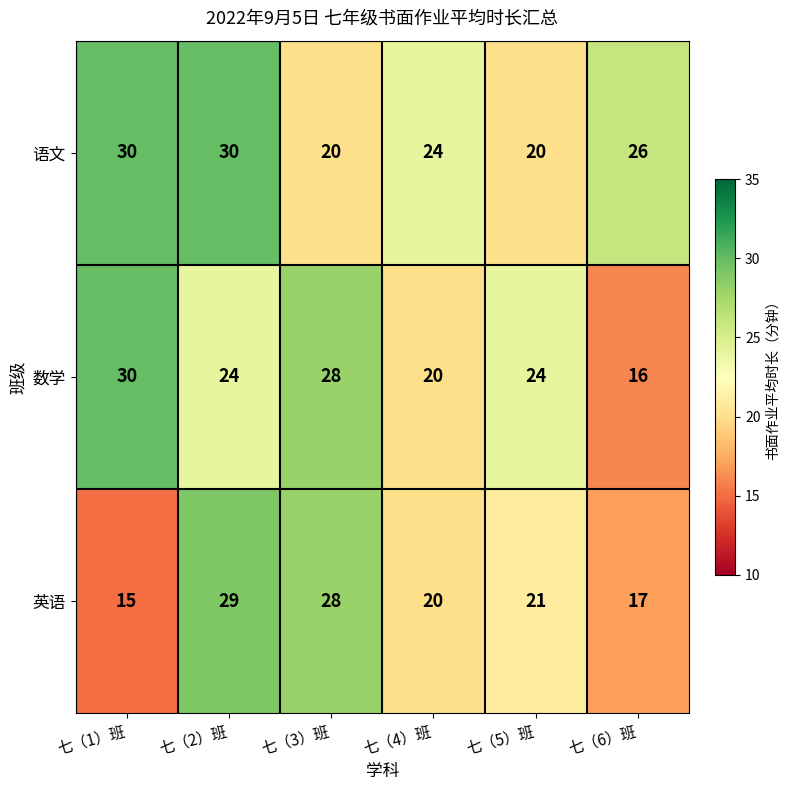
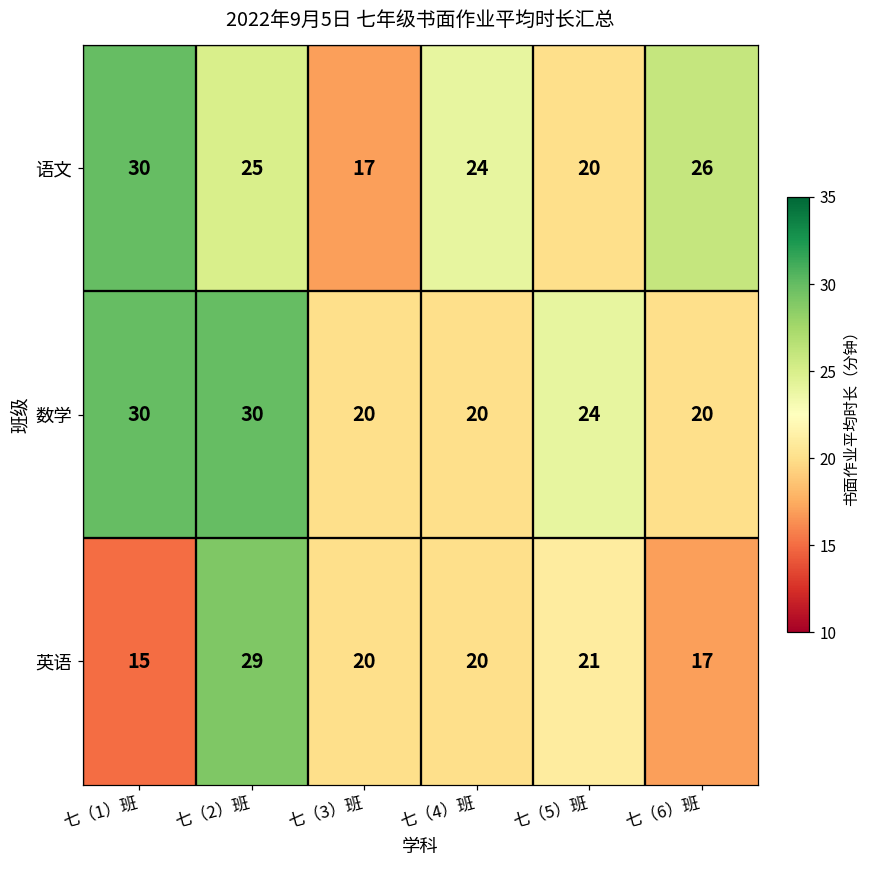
  {
    "语文": {
      "七（1）班": 30,
-     "七（2）班": 30,
-     "七（3）班": 20,
+     "七（2）班": 25,
+     "七（3）班": 17,
      "七（4）班": 24,
      "七（5）班": 20,
      "七（6）班": 26
    },
    "数学": {
      "七（1）班": 30,
-     "七（2）班": 24,
-     "七（3）班": 28,
+     "七（2）班": 30,
+     "七（3）班": 20,
      "七（4）班": 20,
      "七（5）班": 24,
-     "七（6）班": 16
+     "七（6）班": 20
    },
    "英语": {
      "七（1）班": 15,
      "七（2）班": 29,
-     "七（3）班": 28,
+     "七（3）班": 20,
      "七（4）班": 20,
      "七（5）班": 21,
      "七（6）班": 17
    }
  }
